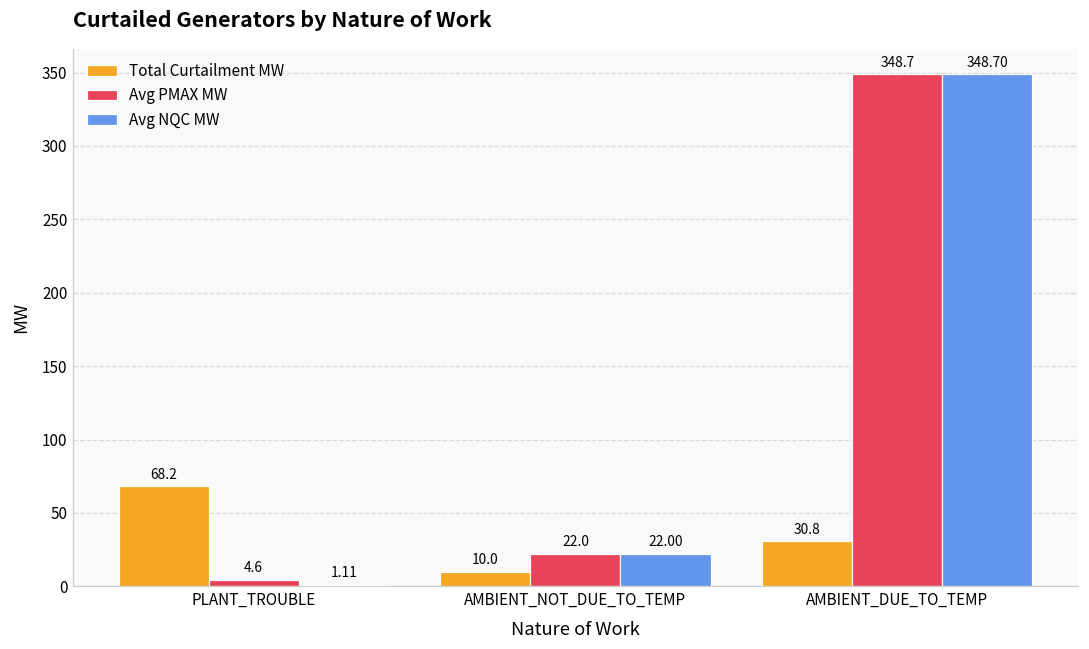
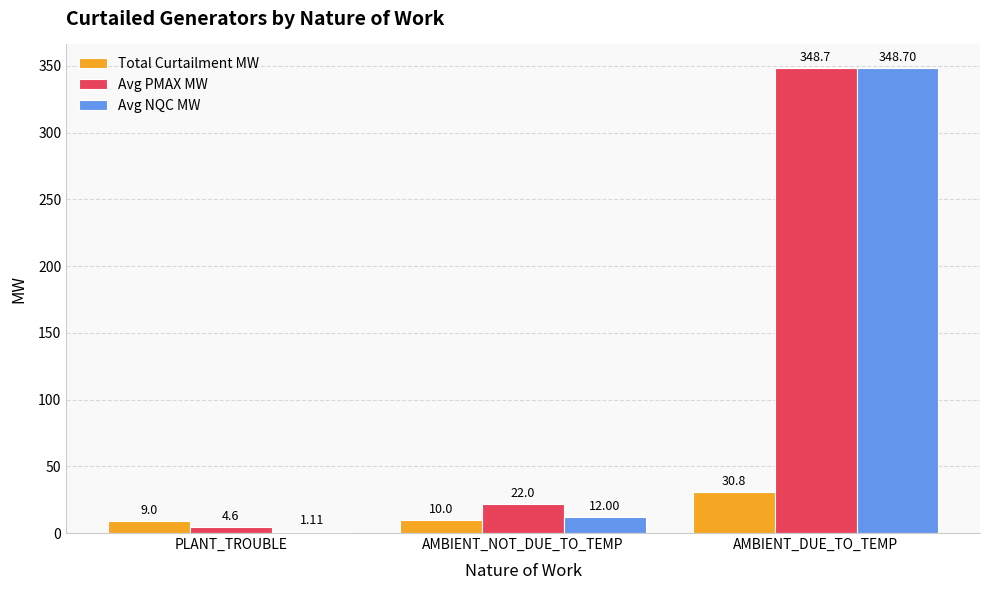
  {
    "Total Curtailment MW": {
-     "PLANT_TROUBLE": 68.2,
+     "PLANT_TROUBLE": 9.0,
      "AMBIENT_NOT_DUE_TO_TEMP": 10.0,
      "AMBIENT_DUE_TO_TEMP": 30.8
    },
    "Avg PMAX MW": {
      "PLANT_TROUBLE": 4.6,
      "AMBIENT_NOT_DUE_TO_TEMP": 22.0,
      "AMBIENT_DUE_TO_TEMP": 348.7
    },
    "Avg NQC MW": {
      "PLANT_TROUBLE": 1.11,
-     "AMBIENT_NOT_DUE_TO_TEMP": 22.00,
+     "AMBIENT_NOT_DUE_TO_TEMP": 12.00,
      "AMBIENT_DUE_TO_TEMP": 348.70
    }
  }
